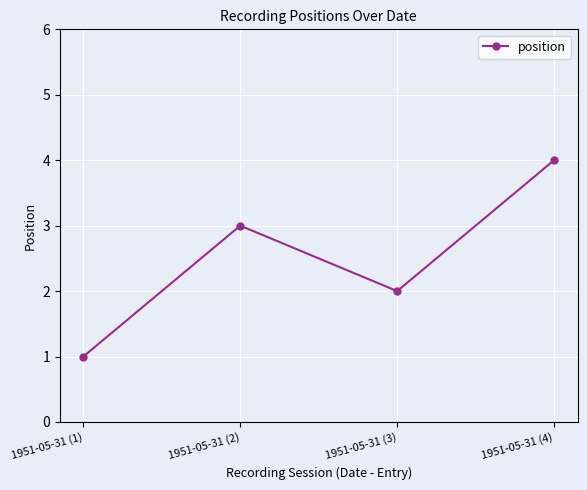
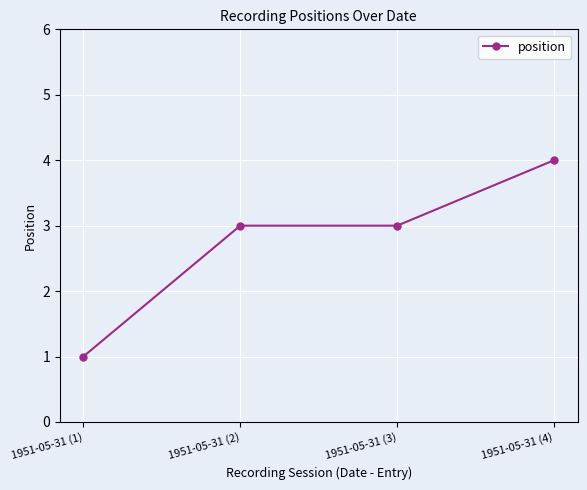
  {
    "1951-05-31 (1)": 1,
    "1951-05-31 (2)": 3,
-   "1951-05-31 (3)": 2,
+   "1951-05-31 (3)": 3,
    "1951-05-31 (4)": 4
  }
